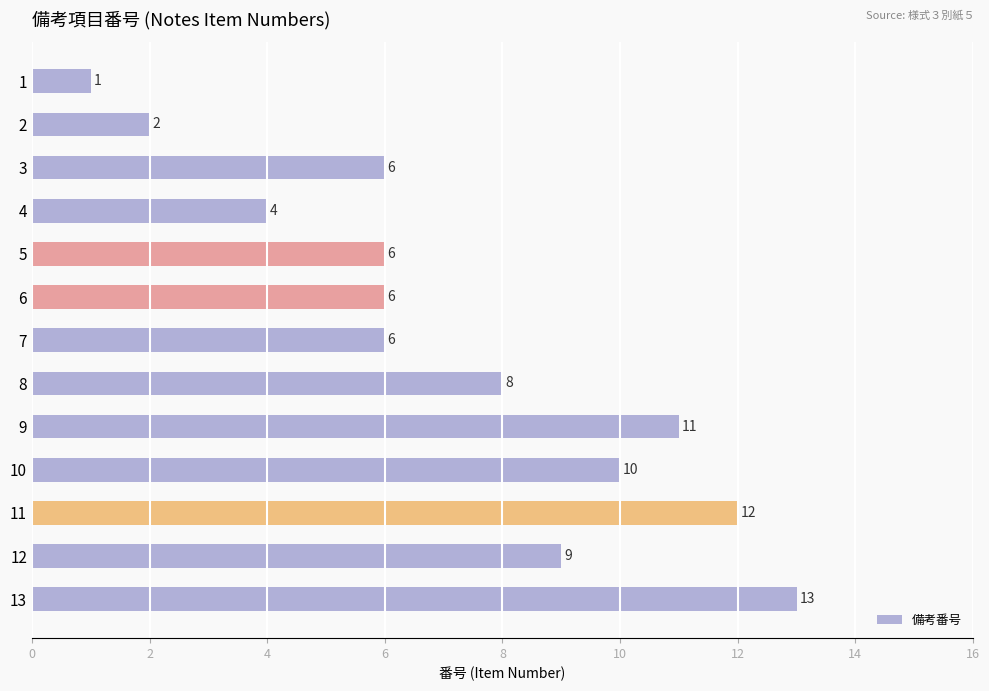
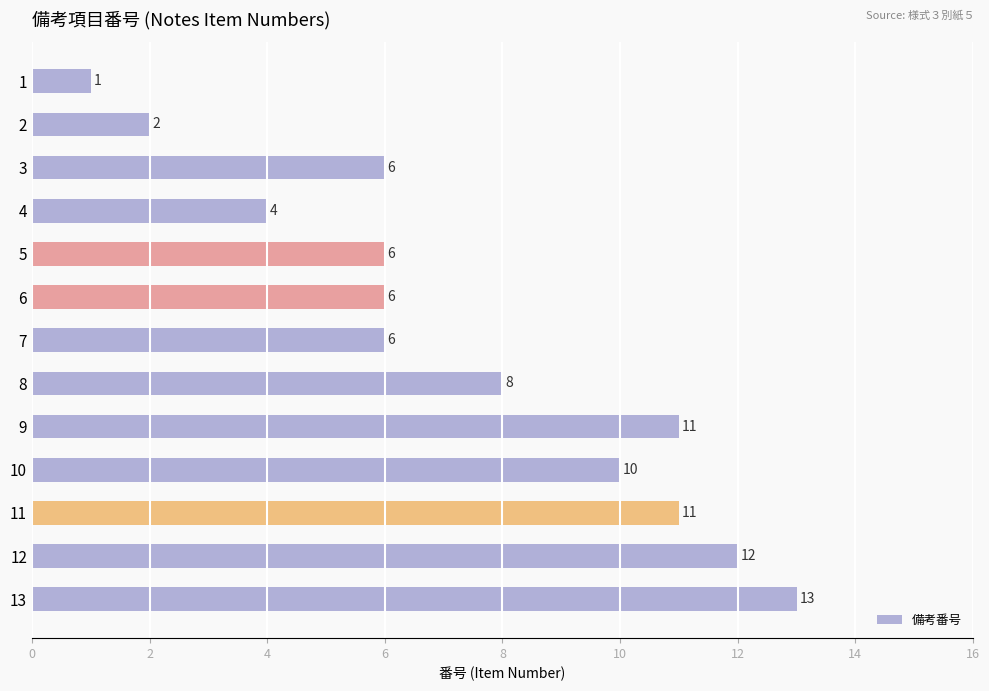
  {
    "1": 1,
    "2": 2,
    "3": 6,
    "4": 4,
    "5": 6,
    "6": 6,
    "7": 6,
    "8": 8,
    "9": 11,
    "10": 10,
-   "11": 12,
-   "12": 9,
+   "11": 11,
+   "12": 12,
    "13": 13
  }
